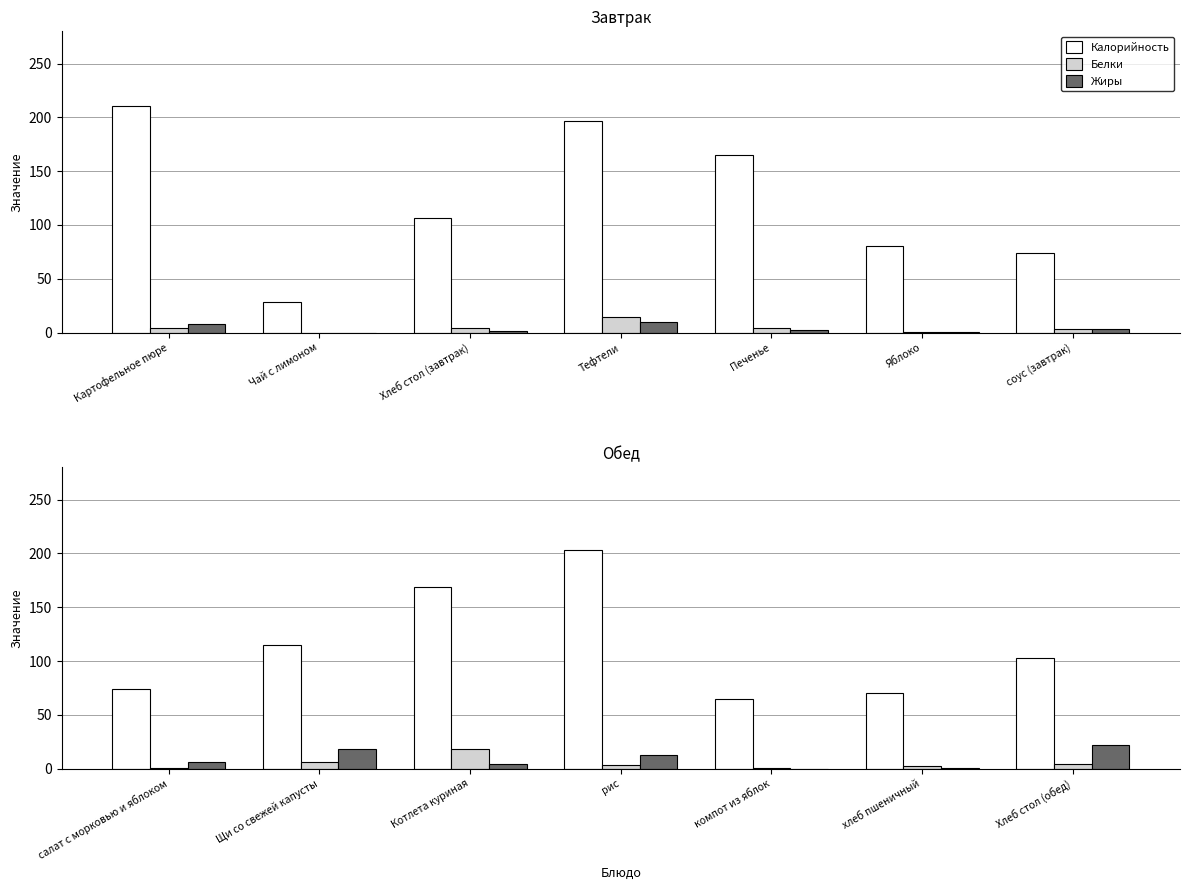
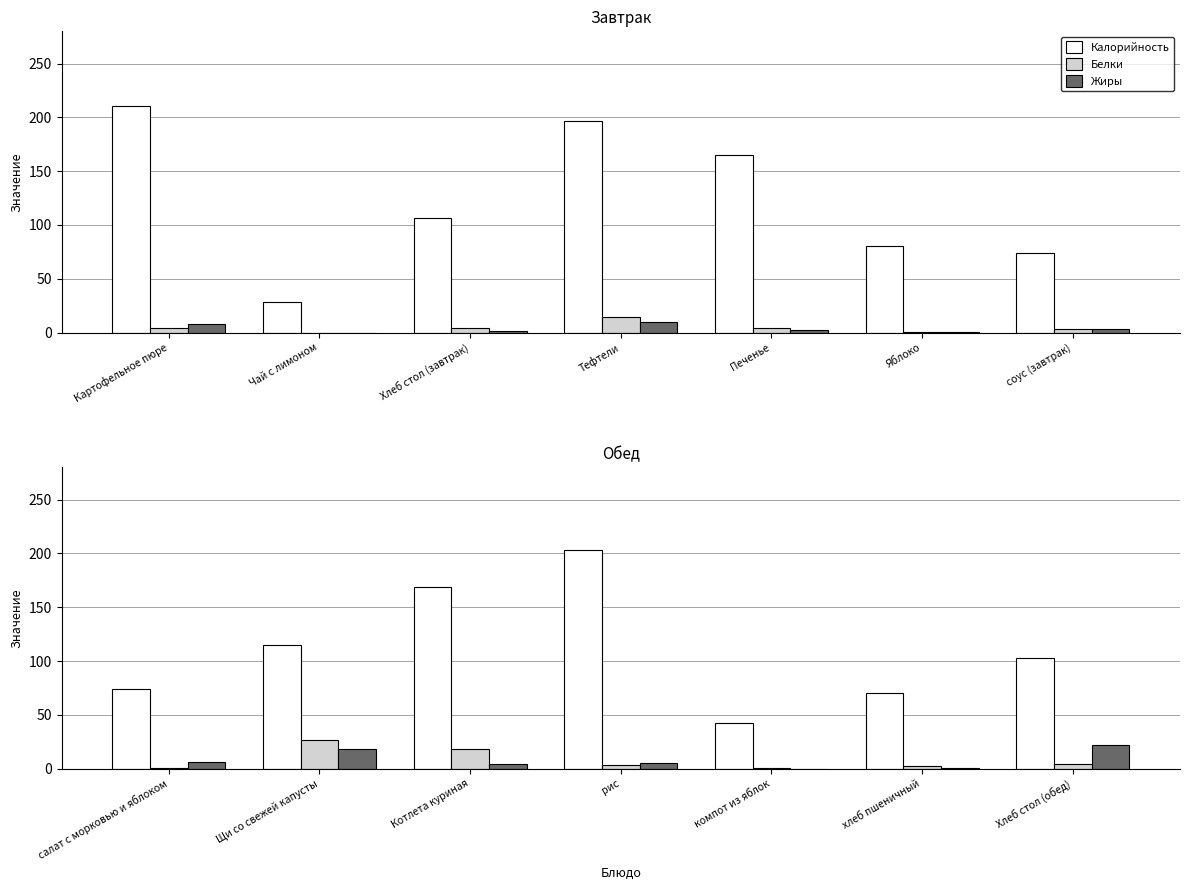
  {
    "Завтрак": {
      "Калорийность": {
        "Картофельное пюре": 211,
        "Чай с лимоном": 28,
        "Хлеб стол (завтрак)": 106,
        "Тефтели": 197,
        "Печенье": 165,
        "Яблоко": 81,
        "соус (завтрак)": 74
      },
      "Белки": {
        "Картофельное пюре": 4,
        "Чай с лимоном": 0,
        "Хлеб стол (завтрак)": 4,
        "Тефтели": 14,
        "Печенье": 4,
        "соус (завтрак)": 3
      },
      "Жиры": {
        "Картофельное пюре": 8,
        "Чай с лимоном": 0,
        "Тефтели": 10,
        "соус (завтрак)": 3
      }
    },
    "Обед": {
      "Калорийность": {
        "салат с морковью и яблоком": 74,
        "Щи со свежей капусты": 115,
        "Котлета куриная": 169,
        "рис": 204,
-       "компот из яблок": 64,
+       "компот из яблок": 43,
        "хлеб пшеничный": 70,
        "Хлеб стол (обед)": 102
      },
      "Белки": {
-       "Щи со свежей капусты": 6,
+       "Щи со свежей капусты": 27,
        "Котлета куриная": 19,
        "рис": 4,
        "Хлеб стол (обед)": 4
      },
      "Жиры": {
        "салат с морковью и яблоком": 6,
        "Щи со свежей капусты": 18,
        "Котлета куриная": 4,
-       "рис": 13,
+       "рис": 5,
        "Хлеб стол (обед)": 22
      }
    }
  }
